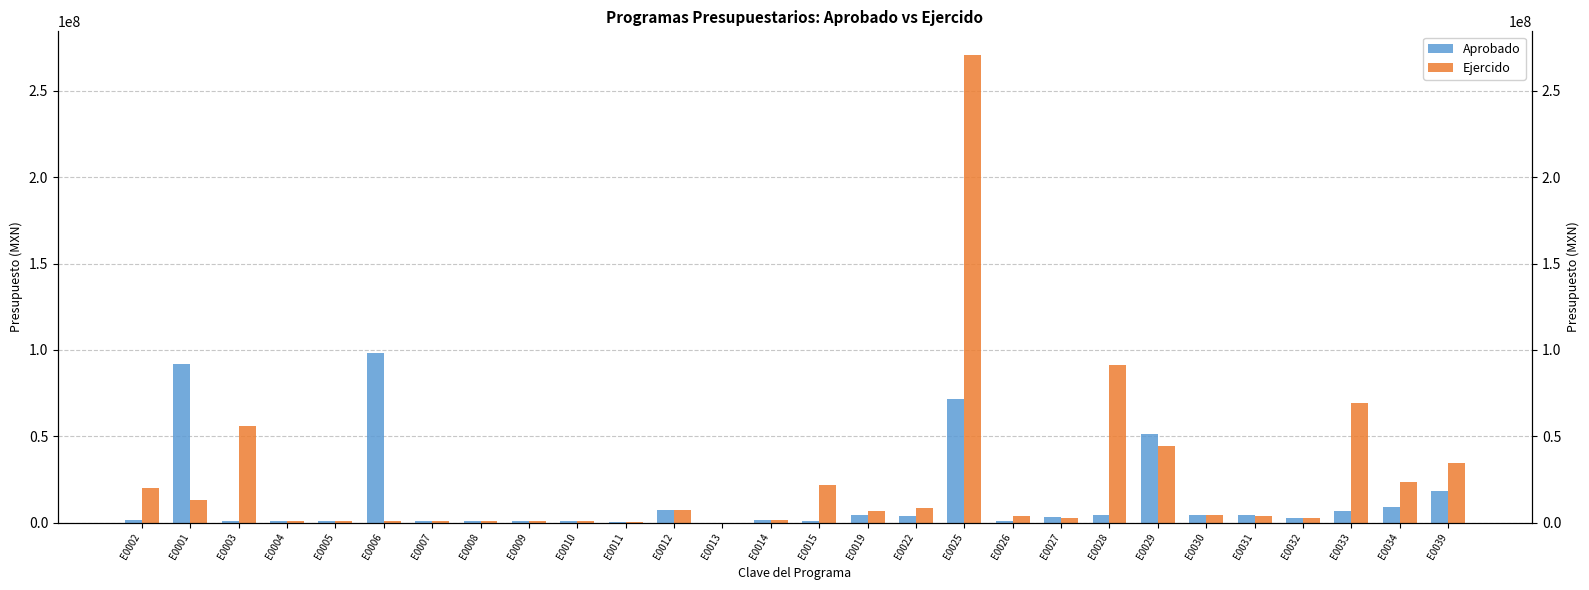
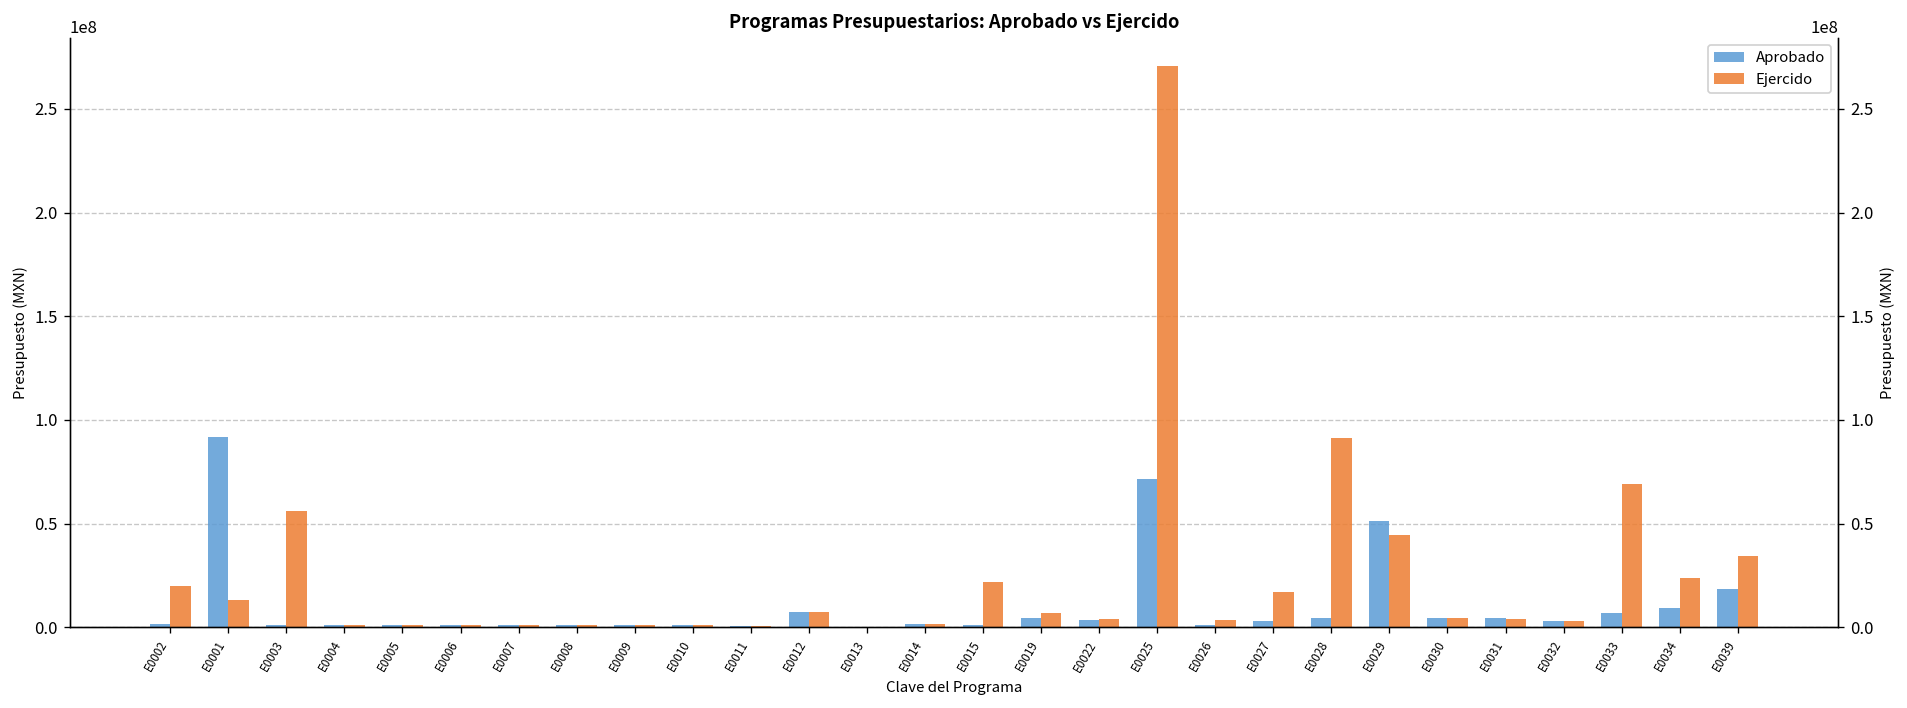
  {
    "Aprobado": {
      "E0002": 1000000,
      "E0001": 92000000,
-     "E0006": 98000000,
+     "E0006": 1000000,
      "E0012": 7000000,
      "E0014": 2000000,
      "E0019": 4000000,
      "E0022": 4000000,
      "E0025": 72000000,
      "E0027": 3000000,
      "E0028": 4000000,
      "E0029": 51000000,
      "E0030": 4000000,
      "E0031": 5000000,
      "E0032": 3000000,
      "E0033": 7000000,
      "E0034": 9000000,
      "E0039": 18000000
    },
    "Ejercido": {
      "E0002": 20000000,
      "E0001": 13000000,
      "E0003": 56000000,
      "E0012": 7000000,
      "E0014": 2000000,
      "E0015": 22000000,
      "E0019": 7000000,
-     "E0022": 9000000,
+     "E0022": 4000000,
      "E0025": 271000000,
      "E0026": 4000000,
-     "E0027": 3000000,
+     "E0027": 17000000,
      "E0028": 91000000,
      "E0029": 44000000,
      "E0030": 4000000,
      "E0031": 4000000,
      "E0032": 3000000,
      "E0033": 69000000,
      "E0034": 24000000,
      "E0039": 35000000
    }
  }
